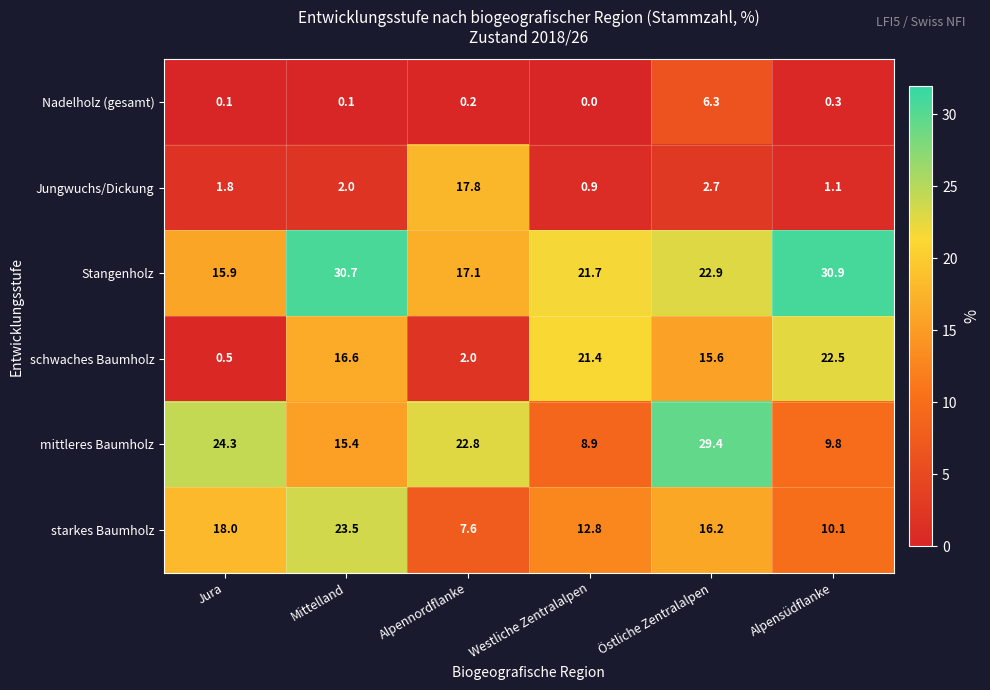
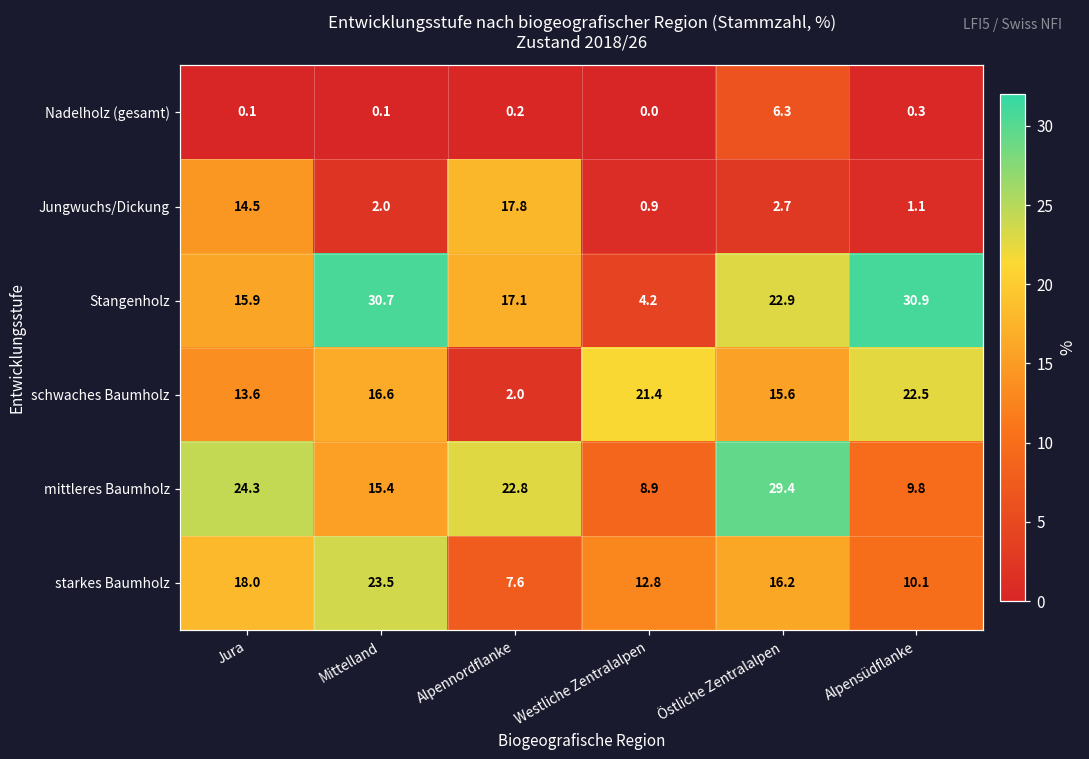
  {
    "Nadelholz (gesamt)": {
      "Jura": 0.1,
      "Mittelland": 0.1,
      "Alpennordflanke": 0.2,
      "Westliche Zentralalpen": 0.0,
      "Östliche Zentralalpen": 6.3,
      "Alpensüdflanke": 0.3
    },
    "Jungwuchs/Dickung": {
-     "Jura": 1.8,
+     "Jura": 14.5,
      "Mittelland": 2.0,
      "Alpennordflanke": 17.8,
      "Westliche Zentralalpen": 0.9,
      "Östliche Zentralalpen": 2.7,
      "Alpensüdflanke": 1.1
    },
    "Stangenholz": {
      "Jura": 15.9,
      "Mittelland": 30.7,
      "Alpennordflanke": 17.1,
-     "Westliche Zentralalpen": 21.7,
+     "Westliche Zentralalpen": 4.2,
      "Östliche Zentralalpen": 22.9,
      "Alpensüdflanke": 30.9
    },
    "schwaches Baumholz": {
-     "Jura": 0.5,
+     "Jura": 13.6,
      "Mittelland": 16.6,
      "Alpennordflanke": 2.0,
      "Westliche Zentralalpen": 21.4,
      "Östliche Zentralalpen": 15.6,
      "Alpensüdflanke": 22.5
    },
    "mittleres Baumholz": {
      "Jura": 24.3,
      "Mittelland": 15.4,
      "Alpennordflanke": 22.8,
      "Westliche Zentralalpen": 8.9,
      "Östliche Zentralalpen": 29.4,
      "Alpensüdflanke": 9.8
    },
    "starkes Baumholz": {
      "Jura": 18.0,
      "Mittelland": 23.5,
      "Alpennordflanke": 7.6,
      "Westliche Zentralalpen": 12.8,
      "Östliche Zentralalpen": 16.2,
      "Alpensüdflanke": 10.1
    }
  }
